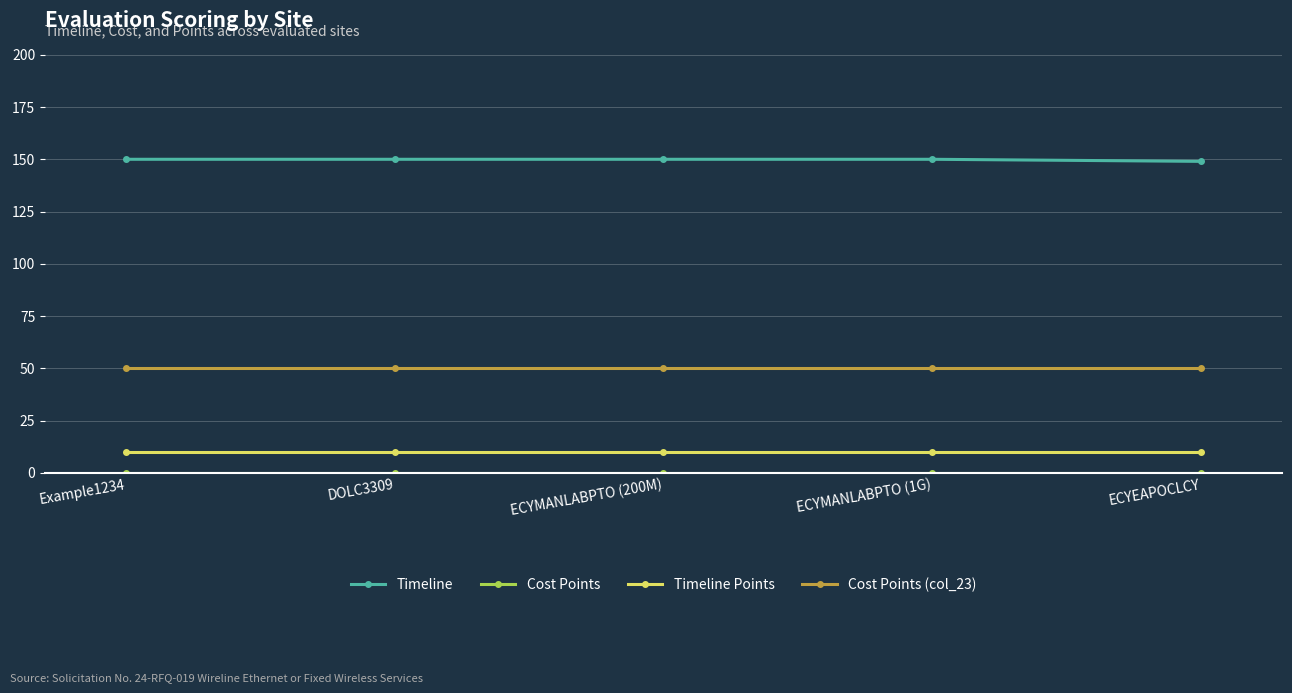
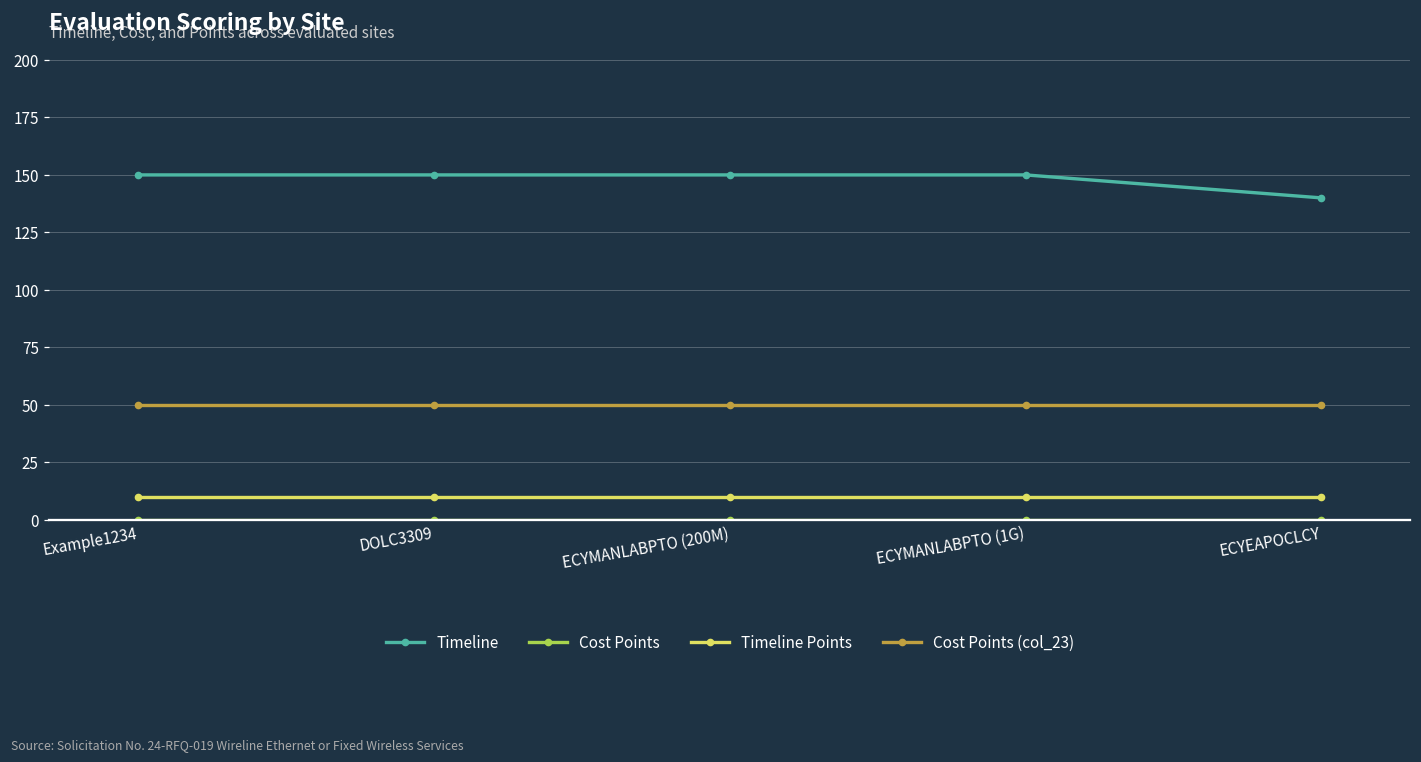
  {
    "Timeline": {
      "Example1234": 150,
      "DOLC3309": 150,
      "ECYMANLABPTO (200M)": 150,
      "ECYMANLABPTO (1G)": 150,
-     "ECYEAPOCLCY": 149
+     "ECYEAPOCLCY": 140
    },
    "Timeline Points": {
      "Example1234": 10,
      "DOLC3309": 10,
      "ECYMANLABPTO (200M)": 10,
      "ECYMANLABPTO (1G)": 10,
      "ECYEAPOCLCY": 10
    }
  }
